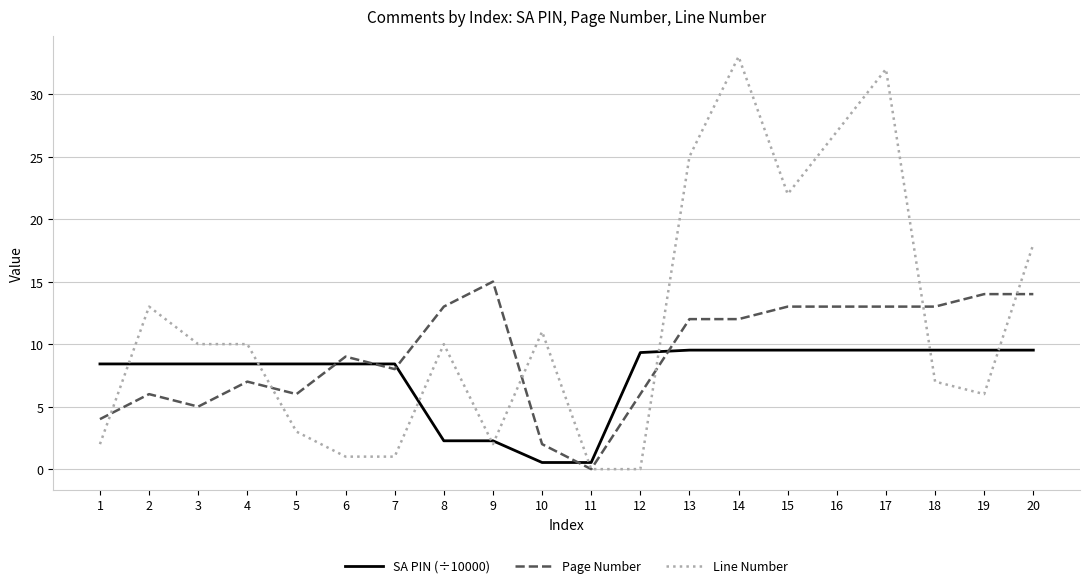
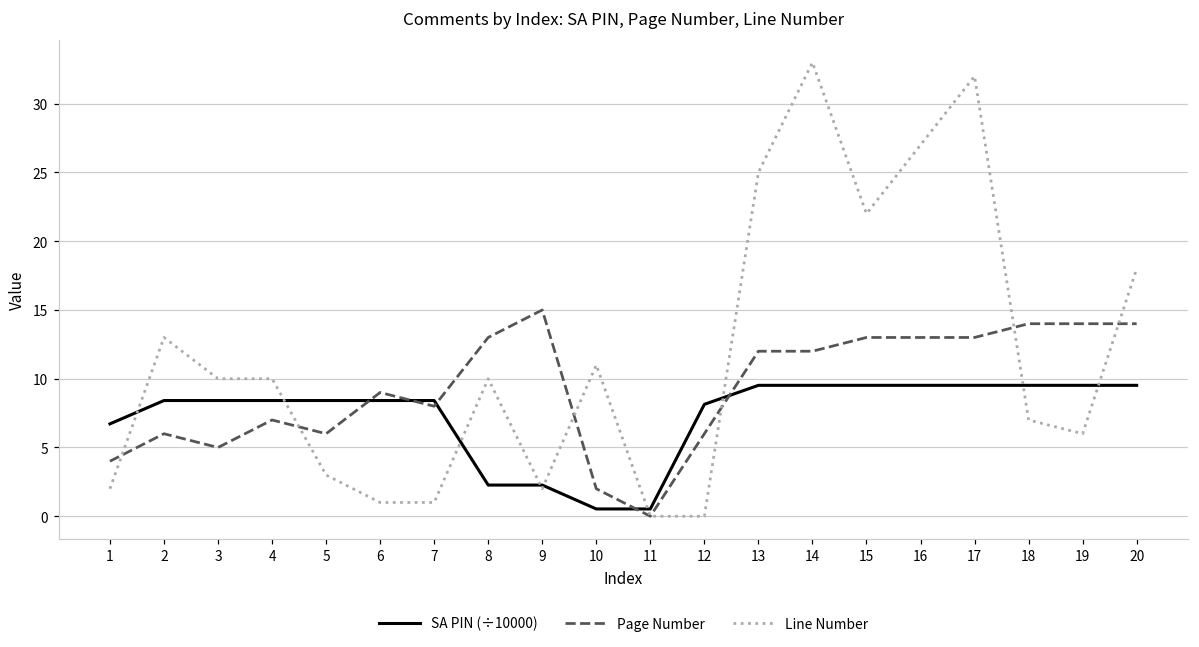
  {
    "SA PIN (÷10000)": {
-     "1": 8.4,
+     "1": 6.7,
      "2": 8.4,
      "3": 8.4,
      "4": 8.4,
      "5": 8.4,
      "6": 8.4,
      "7": 8.4,
      "8": 2.3,
      "9": 2.3,
      "10": 0.5,
      "11": 0.5,
-     "12": 9.3,
+     "12": 8.1,
      "13": 9.5,
      "14": 9.5,
      "15": 9.5,
      "16": 9.5,
      "17": 9.5,
      "18": 9.5,
      "19": 9.5,
      "20": 9.5
    },
    "Page Number": {
      "1": 4,
      "2": 6,
      "3": 5,
      "4": 7,
      "5": 6,
      "6": 9,
      "7": 8,
      "8": 13,
      "9": 15,
      "10": 2,
      "12": 6,
      "13": 12,
      "14": 12,
      "15": 13,
      "16": 13,
      "17": 13,
-     "18": 13,
+     "18": 14,
      "19": 14,
      "20": 14
    },
    "Line Number": {
      "1": 2.0,
      "2": 13.0,
      "3": 10.0,
      "4": 10.0,
      "5": 3.0,
      "6": 1.0,
      "7": 1.0,
      "8": 10.0,
      "9": 2.0,
      "10": 11.0,
      "12": 0.0,
      "13": 25.0,
      "14": 33.0,
      "15": 22.0,
      "16": 27.0,
      "17": 32.0,
      "18": 7.0,
      "19": 6.0,
      "20": 18.0
    }
  }
